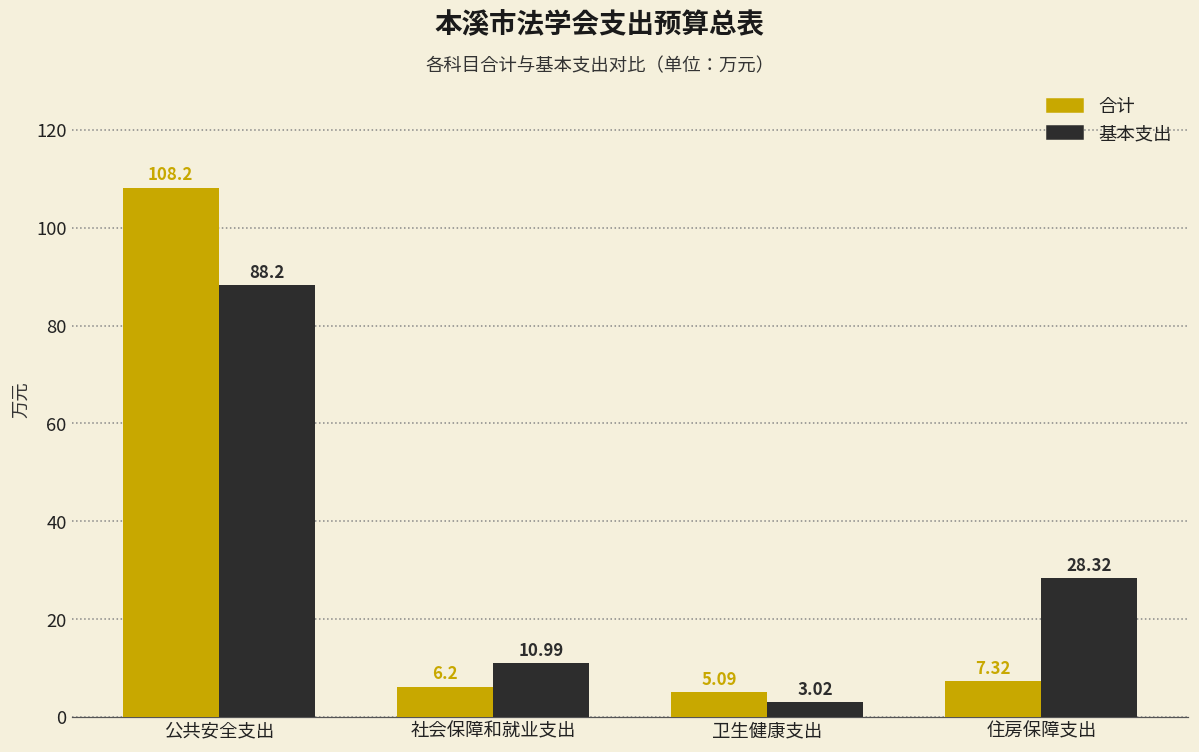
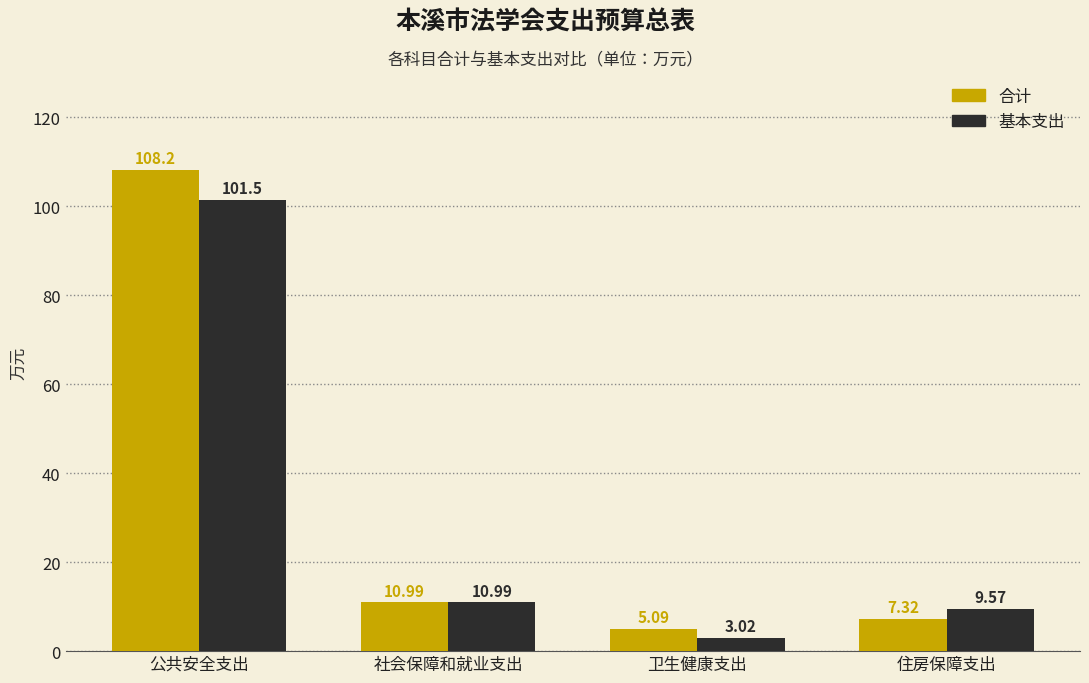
  {
    "合计": {
      "公共安全支出": 108.2,
-     "社会保障和就业支出": 6.2,
+     "社会保障和就业支出": 10.99,
      "卫生健康支出": 5.09,
      "住房保障支出": 7.32
    },
    "基本支出": {
-     "公共安全支出": 88.2,
+     "公共安全支出": 101.5,
      "社会保障和就业支出": 10.99,
      "卫生健康支出": 3.02,
-     "住房保障支出": 28.32
+     "住房保障支出": 9.57
    }
  }
